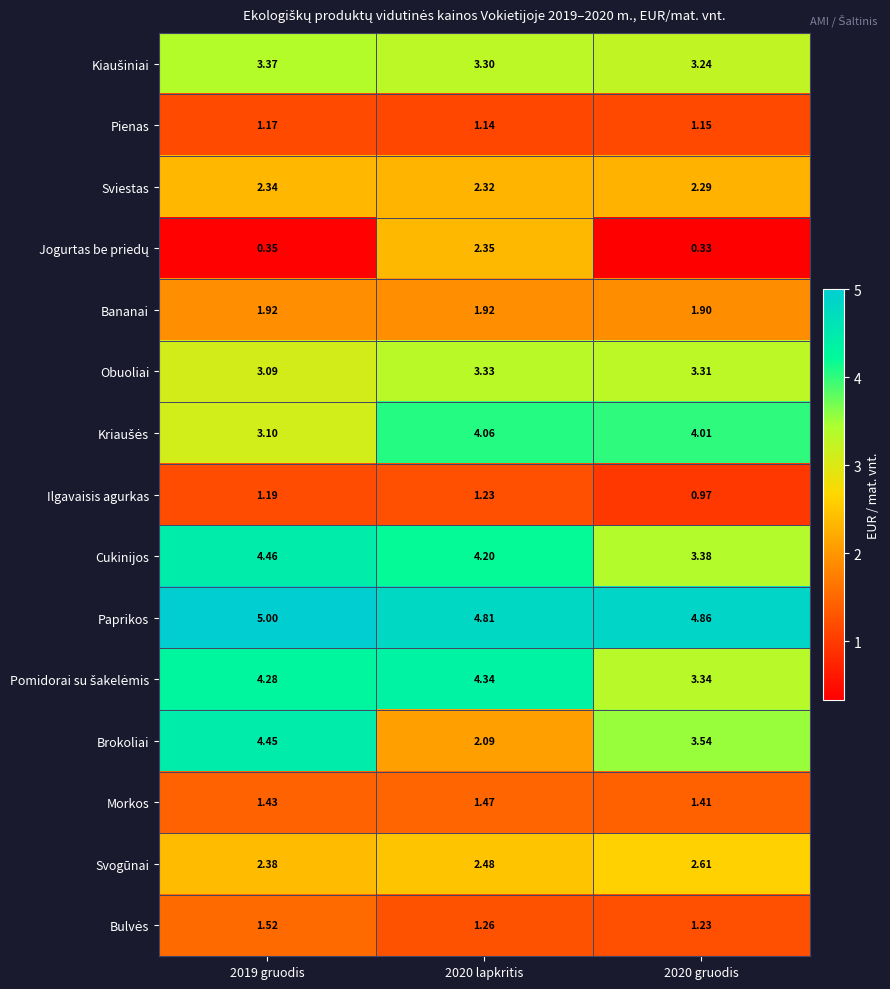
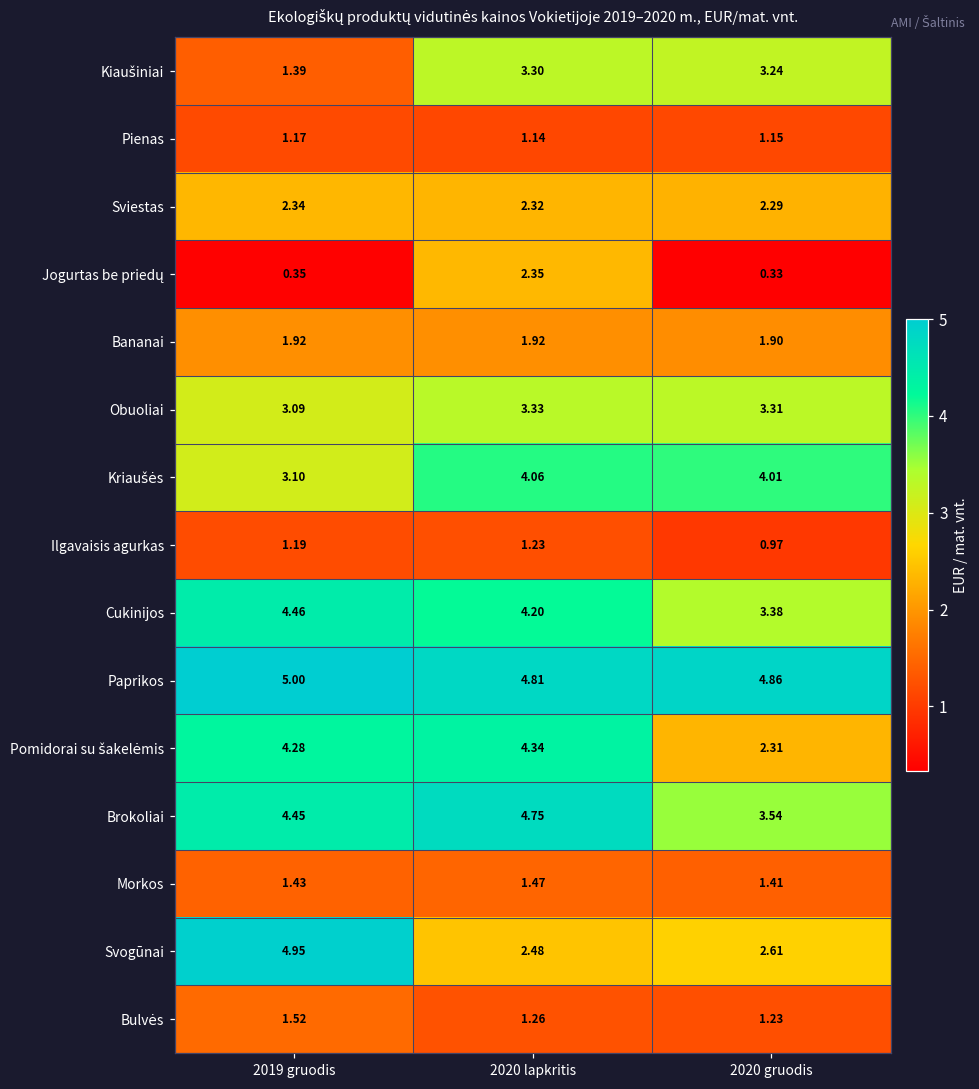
  {
    "Kiaušiniai": {
-     "2019 gruodis": 3.37,
+     "2019 gruodis": 1.39,
      "2020 lapkritis": 3.30,
      "2020 gruodis": 3.24
    },
    "Pienas": {
      "2019 gruodis": 1.17,
      "2020 lapkritis": 1.14,
      "2020 gruodis": 1.15
    },
    "Sviestas": {
      "2019 gruodis": 2.34,
      "2020 lapkritis": 2.32,
      "2020 gruodis": 2.29
    },
    "Jogurtas be priedų": {
      "2019 gruodis": 0.35,
      "2020 lapkritis": 2.35,
      "2020 gruodis": 0.33
    },
    "Bananai": {
      "2019 gruodis": 1.92,
      "2020 lapkritis": 1.92,
      "2020 gruodis": 1.90
    },
    "Obuoliai": {
      "2019 gruodis": 3.09,
      "2020 lapkritis": 3.33,
      "2020 gruodis": 3.31
    },
    "Kriaušės": {
      "2019 gruodis": 3.10,
      "2020 lapkritis": 4.06,
      "2020 gruodis": 4.01
    },
    "Ilgavaisis agurkas": {
      "2019 gruodis": 1.19,
      "2020 lapkritis": 1.23,
      "2020 gruodis": 0.97
    },
    "Cukinijos": {
      "2019 gruodis": 4.46,
      "2020 lapkritis": 4.20,
      "2020 gruodis": 3.38
    },
    "Paprikos": {
      "2019 gruodis": 5.00,
      "2020 lapkritis": 4.81,
      "2020 gruodis": 4.86
    },
    "Pomidorai su šakelėmis": {
      "2019 gruodis": 4.28,
      "2020 lapkritis": 4.34,
-     "2020 gruodis": 3.34
+     "2020 gruodis": 2.31
    },
    "Brokoliai": {
      "2019 gruodis": 4.45,
-     "2020 lapkritis": 2.09,
+     "2020 lapkritis": 4.75,
      "2020 gruodis": 3.54
    },
    "Morkos": {
      "2019 gruodis": 1.43,
      "2020 lapkritis": 1.47,
      "2020 gruodis": 1.41
    },
    "Svogūnai": {
-     "2019 gruodis": 2.38,
+     "2019 gruodis": 4.95,
      "2020 lapkritis": 2.48,
      "2020 gruodis": 2.61
    },
    "Bulvės": {
      "2019 gruodis": 1.52,
      "2020 lapkritis": 1.26,
      "2020 gruodis": 1.23
    }
  }
